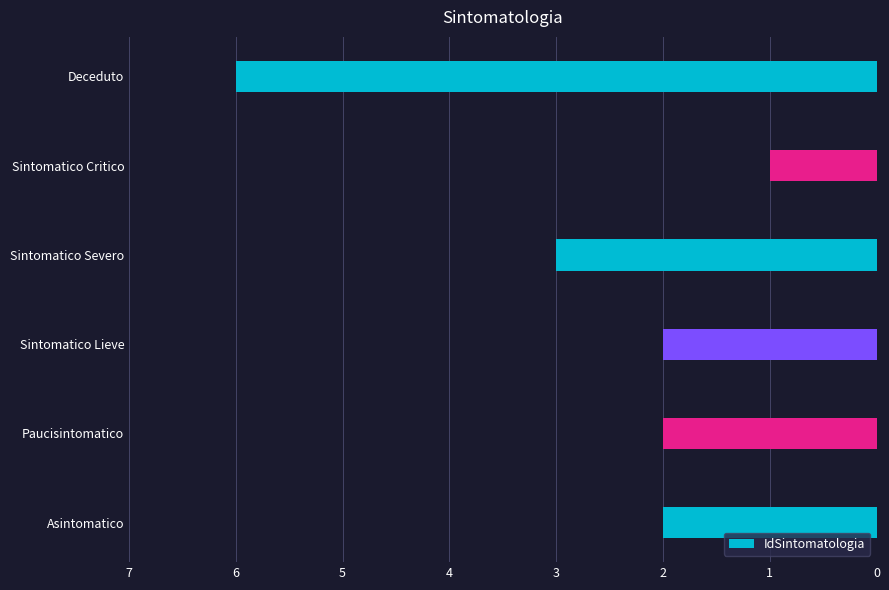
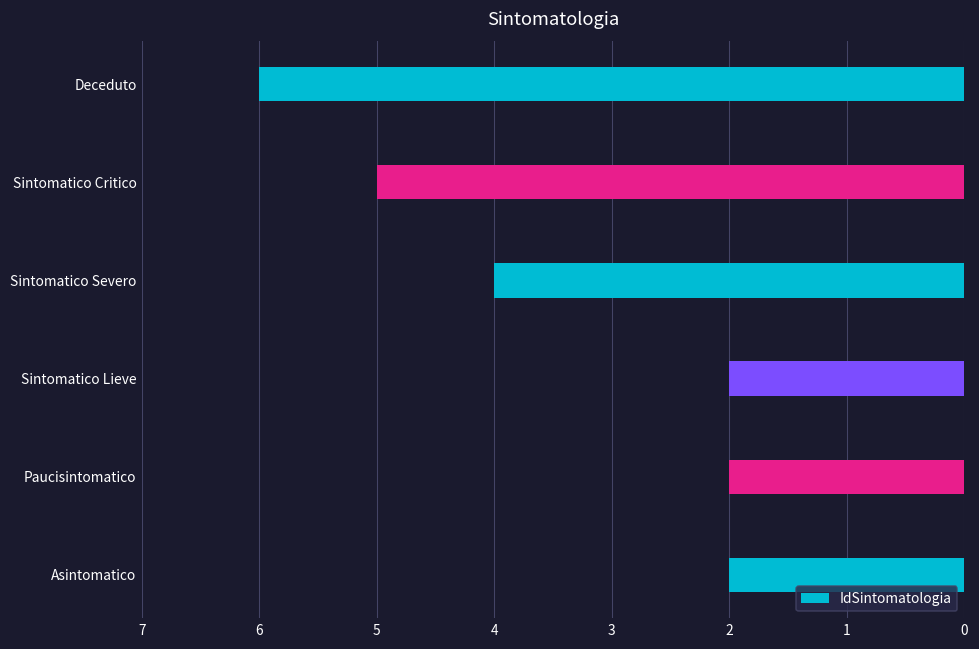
  {
    "Deceduto": 6,
-   "Sintomatico Critico": 1,
-   "Sintomatico Severo": 3,
+   "Sintomatico Critico": 5,
+   "Sintomatico Severo": 4,
    "Sintomatico Lieve": 2,
    "Paucisintomatico": 2,
    "Asintomatico": 2
  }
